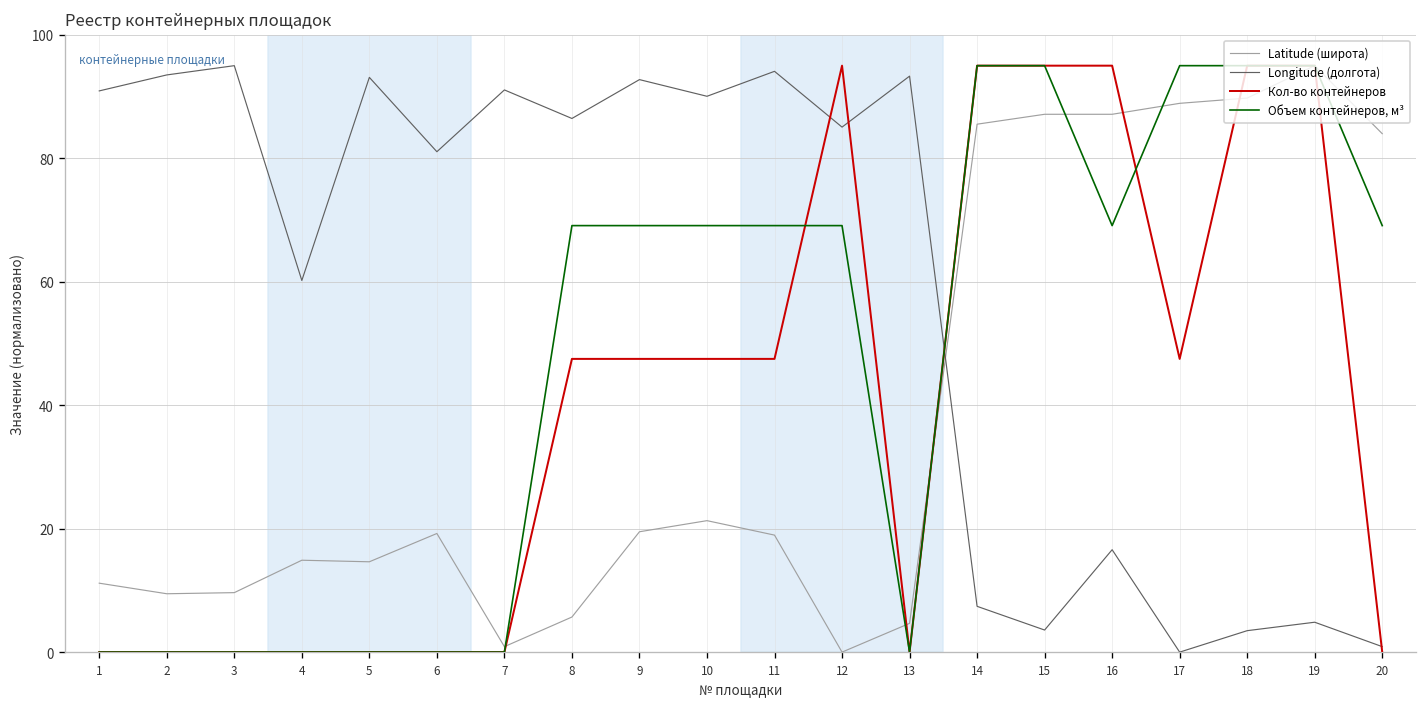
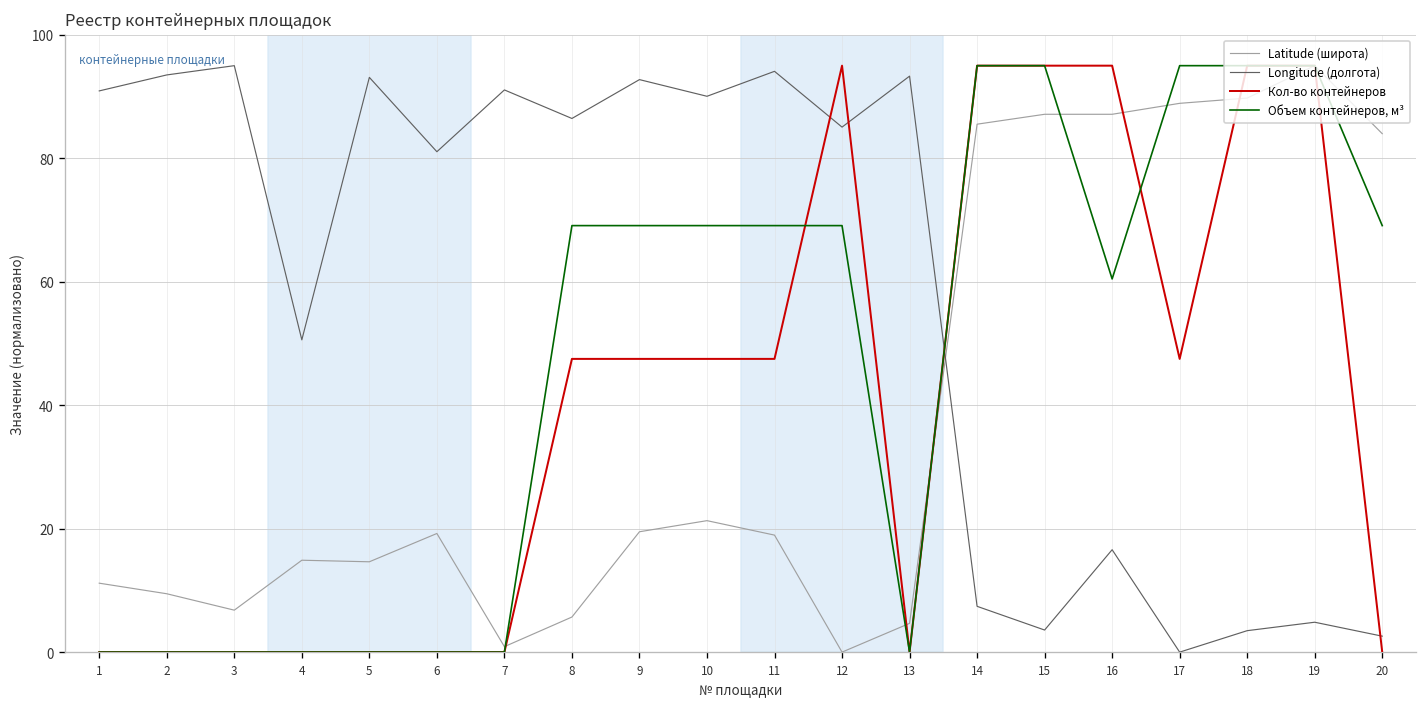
  {
    "Latitude (широта)": {
      "1": 11,
      "2": 9,
-     "3": 10,
+     "3": 7,
      "4": 15,
      "5": 15,
      "6": 19,
      "7": 1,
      "8": 6,
      "9": 19,
      "10": 21,
      "11": 19,
      "12": 0,
      "13": 5,
      "14": 86,
      "15": 87,
      "16": 87,
      "17": 89,
      "20": 84
    },
    "Longitude (долгота)": {
      "1": 91,
      "2": 93,
      "3": 95,
-     "4": 60,
+     "4": 51,
      "5": 93,
      "6": 81,
      "7": 91,
      "8": 86,
      "9": 93,
      "10": 90,
      "11": 94,
      "12": 85,
      "13": 93,
      "14": 7,
      "15": 4,
      "16": 17,
      "17": 0,
      "18": 3,
      "19": 5,
-     "20": 1
+     "20": 3
    },
    "Кол-во контейнеров": {
      "8": 48,
      "9": 48,
      "10": 48,
      "11": 48,
      "12": 95,
      "16": 95,
      "17": 48,
      "20": 0
    },
    "Объем контейнеров, м³": {
      "8": 69,
      "9": 69,
      "10": 69,
      "11": 69,
      "12": 69,
-     "16": 69,
+     "16": 60,
      "17": 95,
      "20": 69
    }
  }
